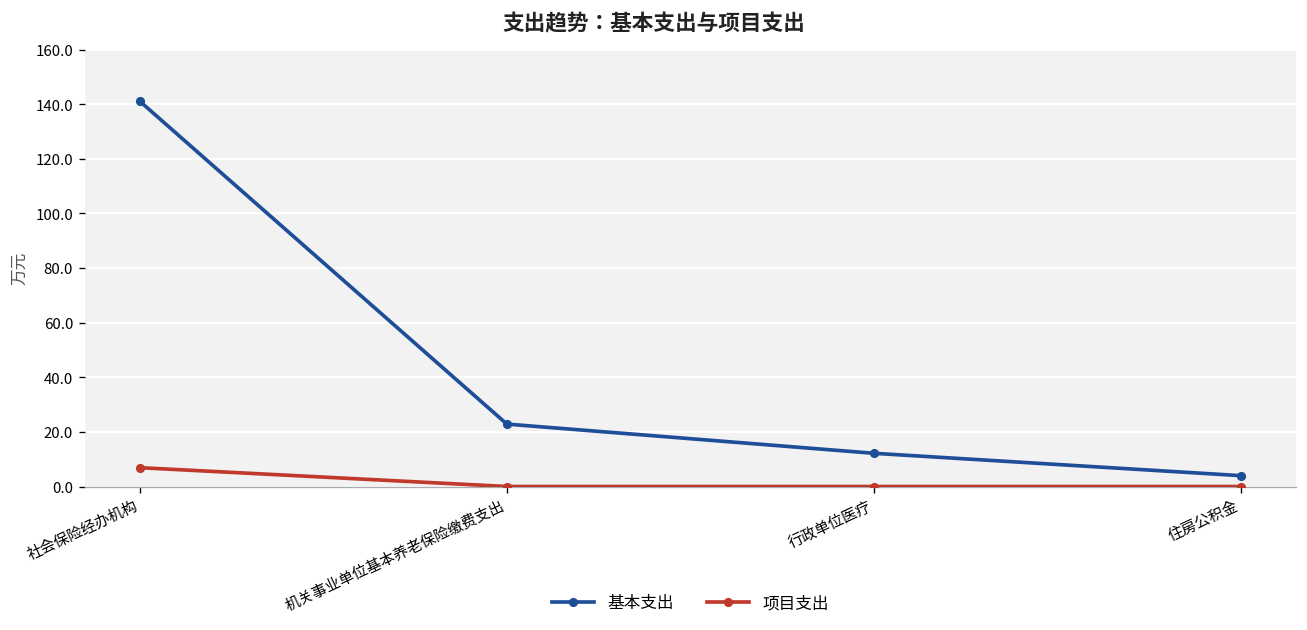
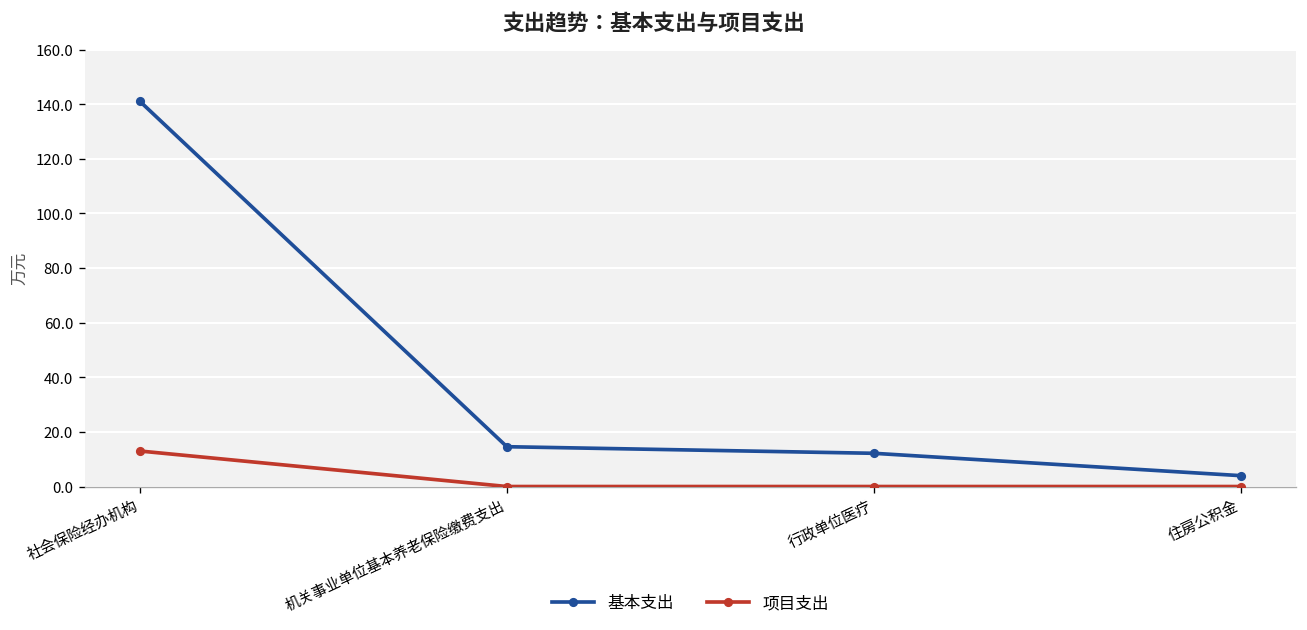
  {
    "基本支出": {
      "社会保险经办机构": 141,
-     "机关事业单位基本养老保险缴费支出": 23,
+     "机关事业单位基本养老保险缴费支出": 15,
      "行政单位医疗": 12,
      "住房公积金": 4
    },
    "项目支出": {
-     "社会保险经办机构": 7,
+     "社会保险经办机构": 13,
      "机关事业单位基本养老保险缴费支出": 0,
      "行政单位医疗": 0,
      "住房公积金": 0
    }
  }
